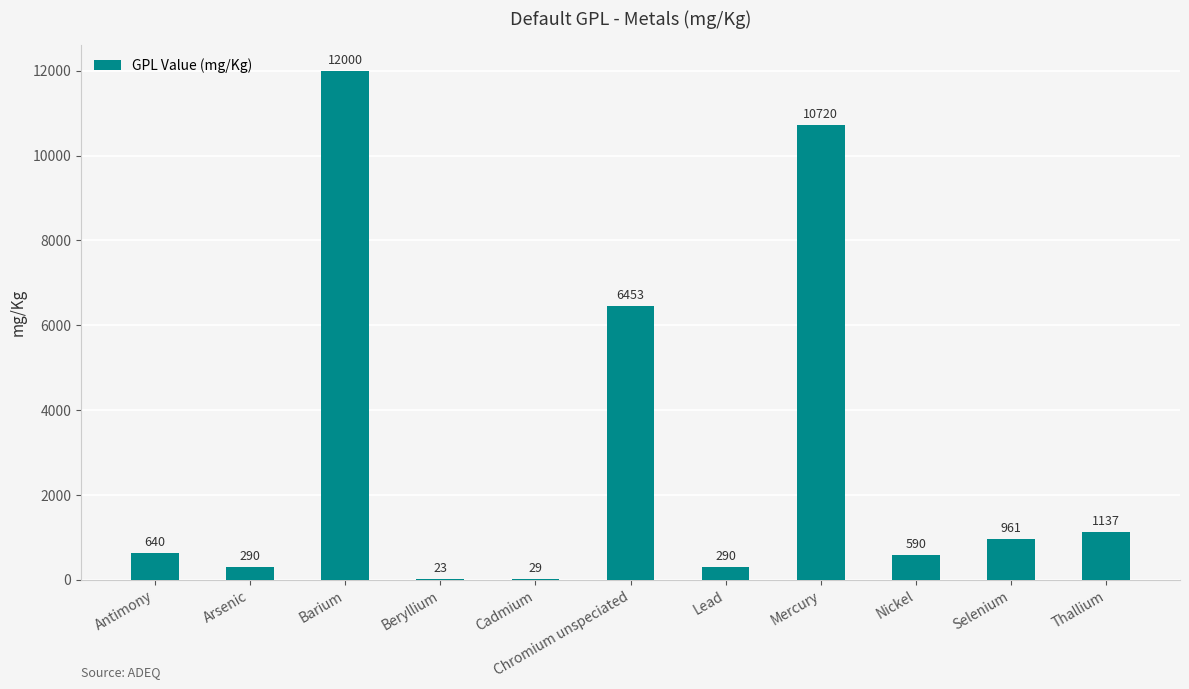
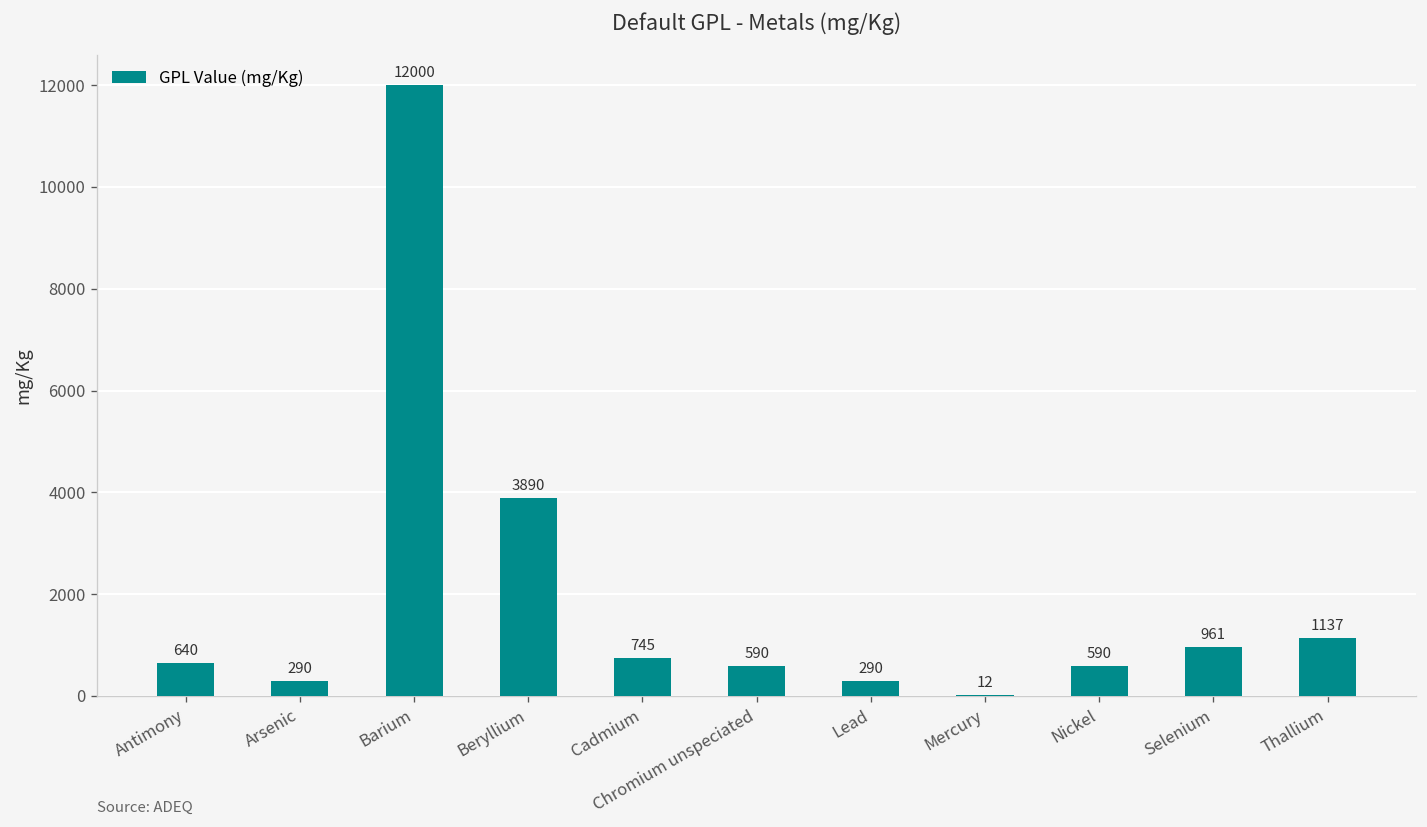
  {
    "Antimony": 640,
    "Arsenic": 290,
    "Barium": 12000,
-   "Beryllium": 23,
-   "Cadmium": 29,
-   "Chromium unspeciated": 6453,
+   "Beryllium": 3890,
+   "Cadmium": 745,
+   "Chromium unspeciated": 590,
    "Lead": 290,
-   "Mercury": 10720,
+   "Mercury": 12,
    "Nickel": 590,
    "Selenium": 961,
    "Thallium": 1137
  }
